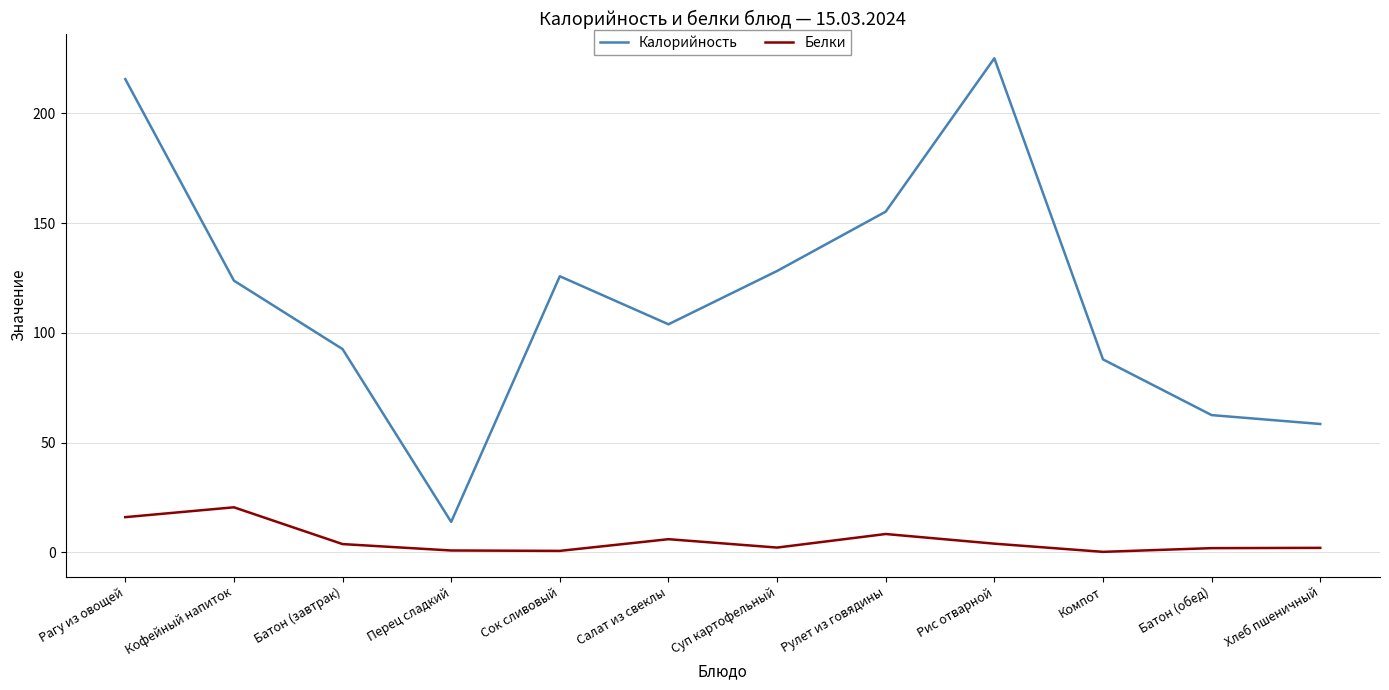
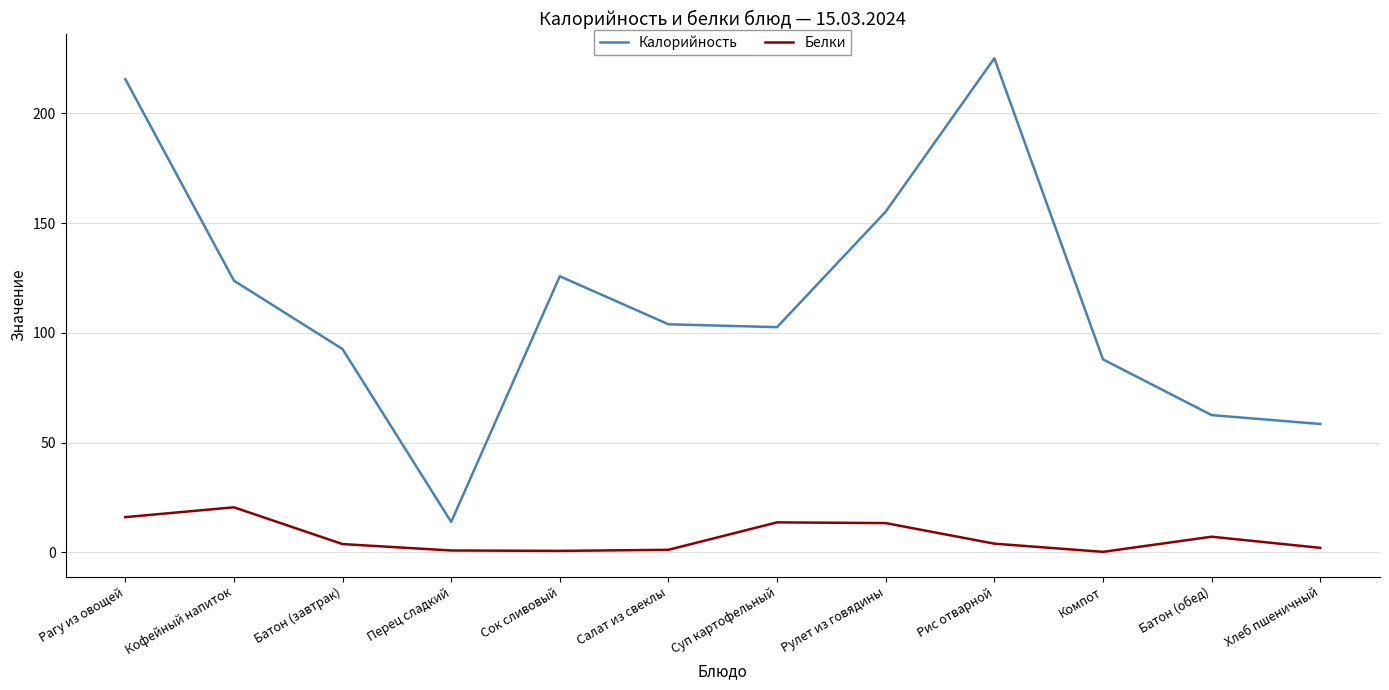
  {
    "Калорийность": {
      "Рагу из овощей": 216,
      "Кофейный напиток": 124,
      "Батон (завтрак)": 93,
      "Перец сладкий": 14,
      "Сок сливовый": 126,
      "Салат из свеклы": 104,
-     "Суп картофельный": 128,
+     "Суп картофельный": 103,
      "Рулет из говядины": 155,
      "Рис отварной": 225,
      "Компот": 88,
      "Батон (обед)": 63,
      "Хлеб пшеничный": 58
    },
    "Белки": {
      "Рагу из овощей": 16,
      "Кофейный напиток": 20,
      "Батон (завтрак)": 4,
      "Перец сладкий": 1,
      "Сок сливовый": 1,
-     "Салат из свеклы": 6,
-     "Суп картофельный": 2,
-     "Рулет из говядины": 8,
+     "Салат из свеклы": 1,
+     "Суп картофельный": 14,
+     "Рулет из говядины": 13,
      "Рис отварной": 4,
      "Компот": 0,
-     "Батон (обед)": 2,
+     "Батон (обед)": 7,
      "Хлеб пшеничный": 2
    }
  }
